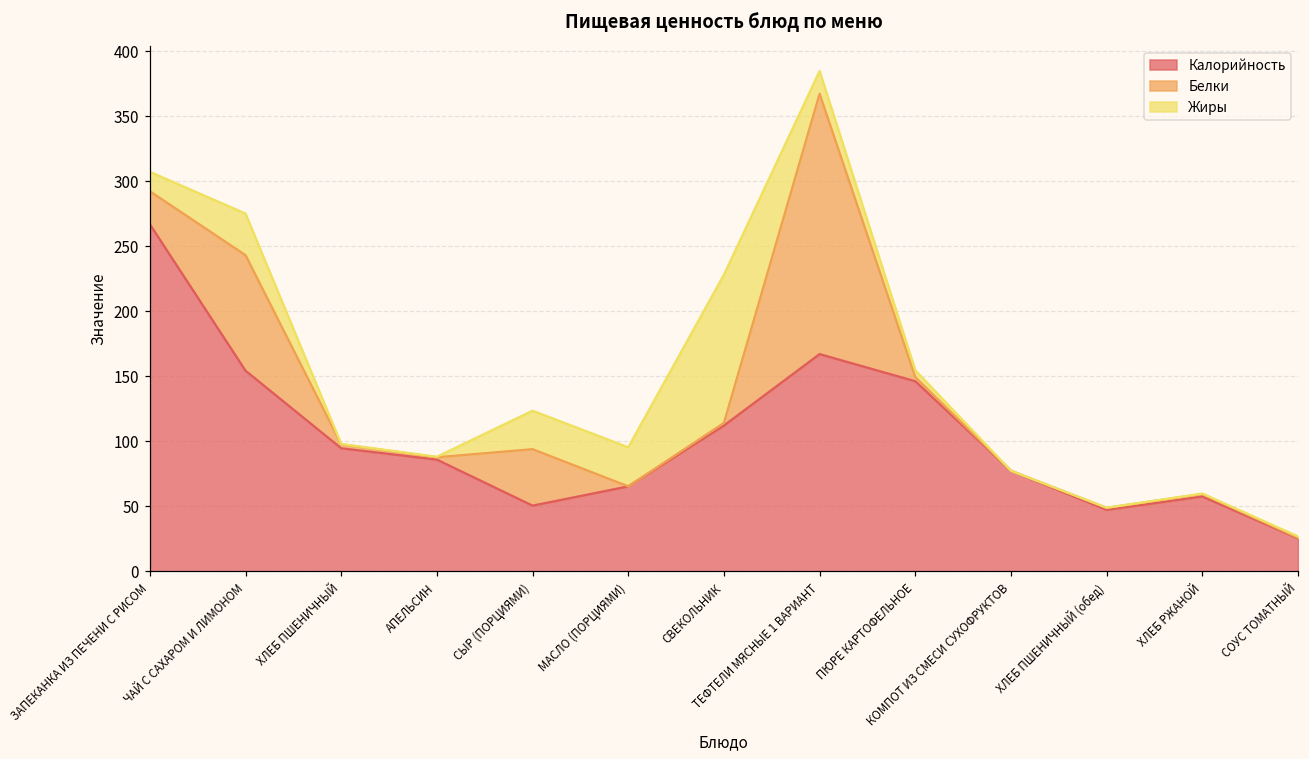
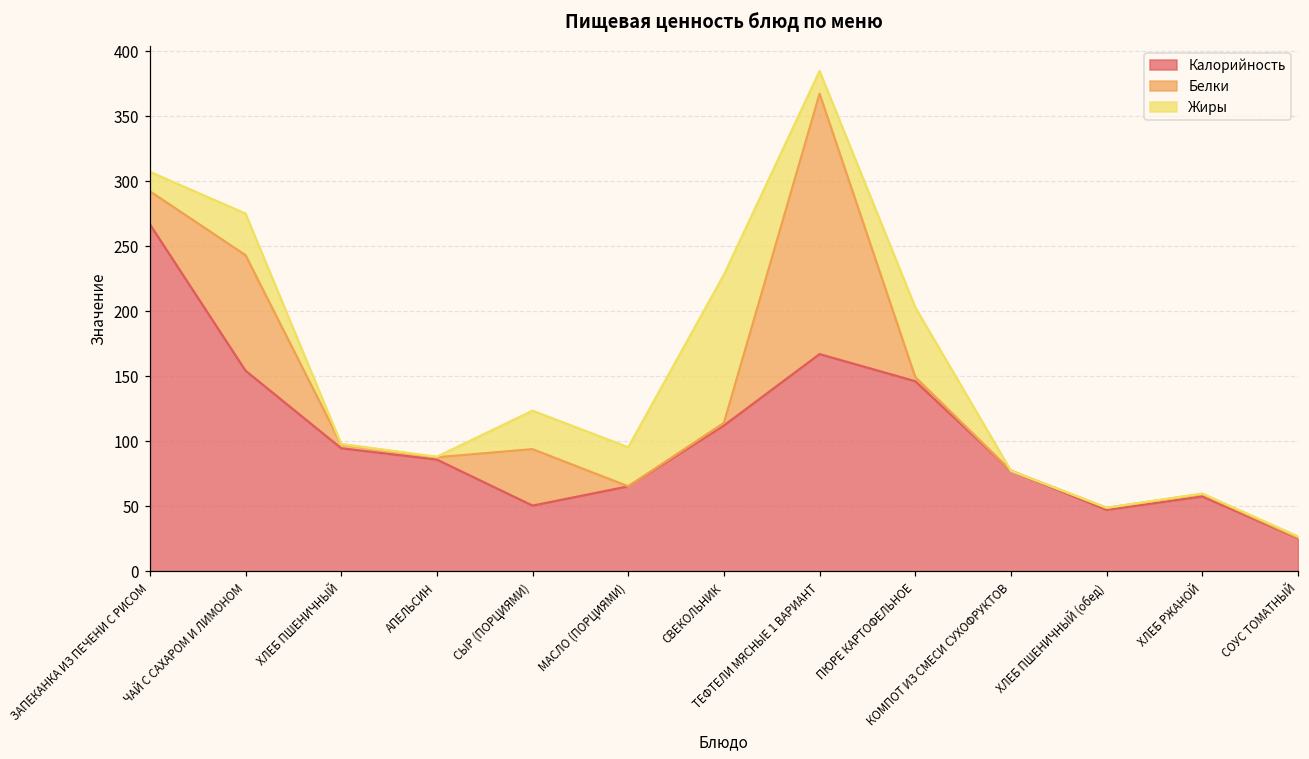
  {
    "Калорийность": {
      "ЗАПЕКАНКА ИЗ ПЕЧЕНИ С РИСОМ": 267,
      "ЧАЙ С САХАРОМ И ЛИМОНОМ": 154,
      "ХЛЕБ ПШЕНИЧНЫЙ": 95,
      "СЫР (ПОРЦИЯМИ)": 51,
      "ТЕФТЕЛИ МЯСНЫЕ 1 ВАРИАНТ": 167,
      "ПЮРЕ КАРТОФЕЛЬНОЕ": 146
    },
    "Белки": {
      "ЗАПЕКАНКА ИЗ ПЕЧЕНИ С РИСОМ": 25,
      "ЧАЙ С САХАРОМ И ЛИМОНОМ": 89,
      "СЫР (ПОРЦИЯМИ)": 43,
      "ТЕФТЕЛИ МЯСНЫЕ 1 ВАРИАНТ": 200,
      "ПЮРЕ КАРТОФЕЛЬНОЕ": 3
    },
    "Жиры": {
      "ЗАПЕКАНКА ИЗ ПЕЧЕНИ С РИСОМ": 15,
      "ЧАЙ С САХАРОМ И ЛИМОНОМ": 32,
      "СЫР (ПОРЦИЯМИ)": 30,
      "МАСЛО (ПОРЦИЯМИ)": 30,
      "СВЕКОЛЬНИК": 114,
      "ТЕФТЕЛИ МЯСНЫЕ 1 ВАРИАНТ": 17,
-     "ПЮРЕ КАРТОФЕЛЬНОЕ": 5
+     "ПЮРЕ КАРТОФЕЛЬНОЕ": 54
    }
  }
